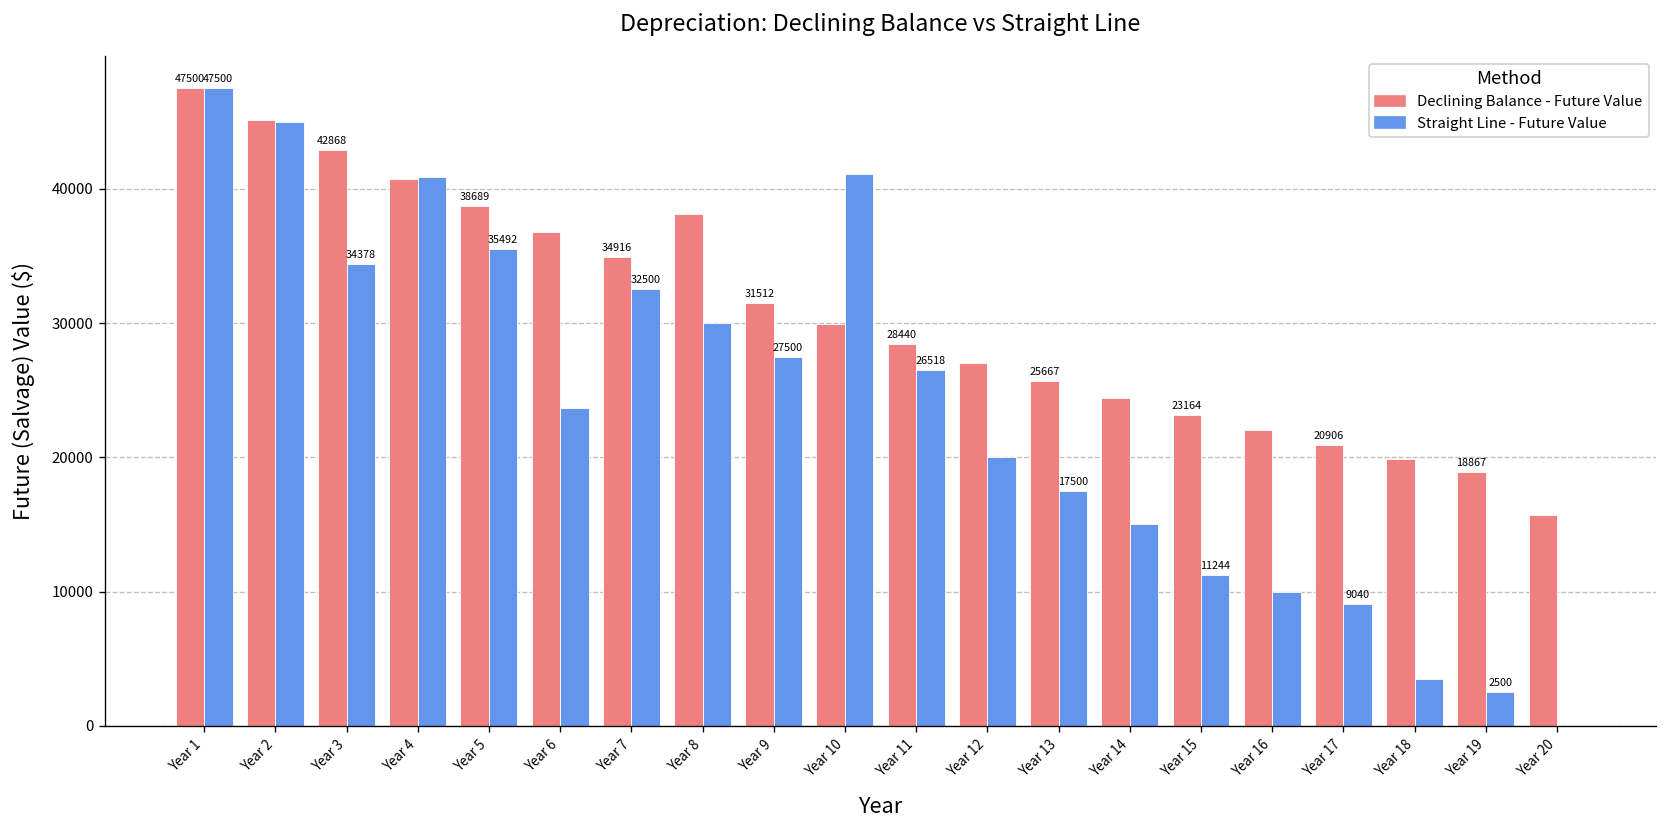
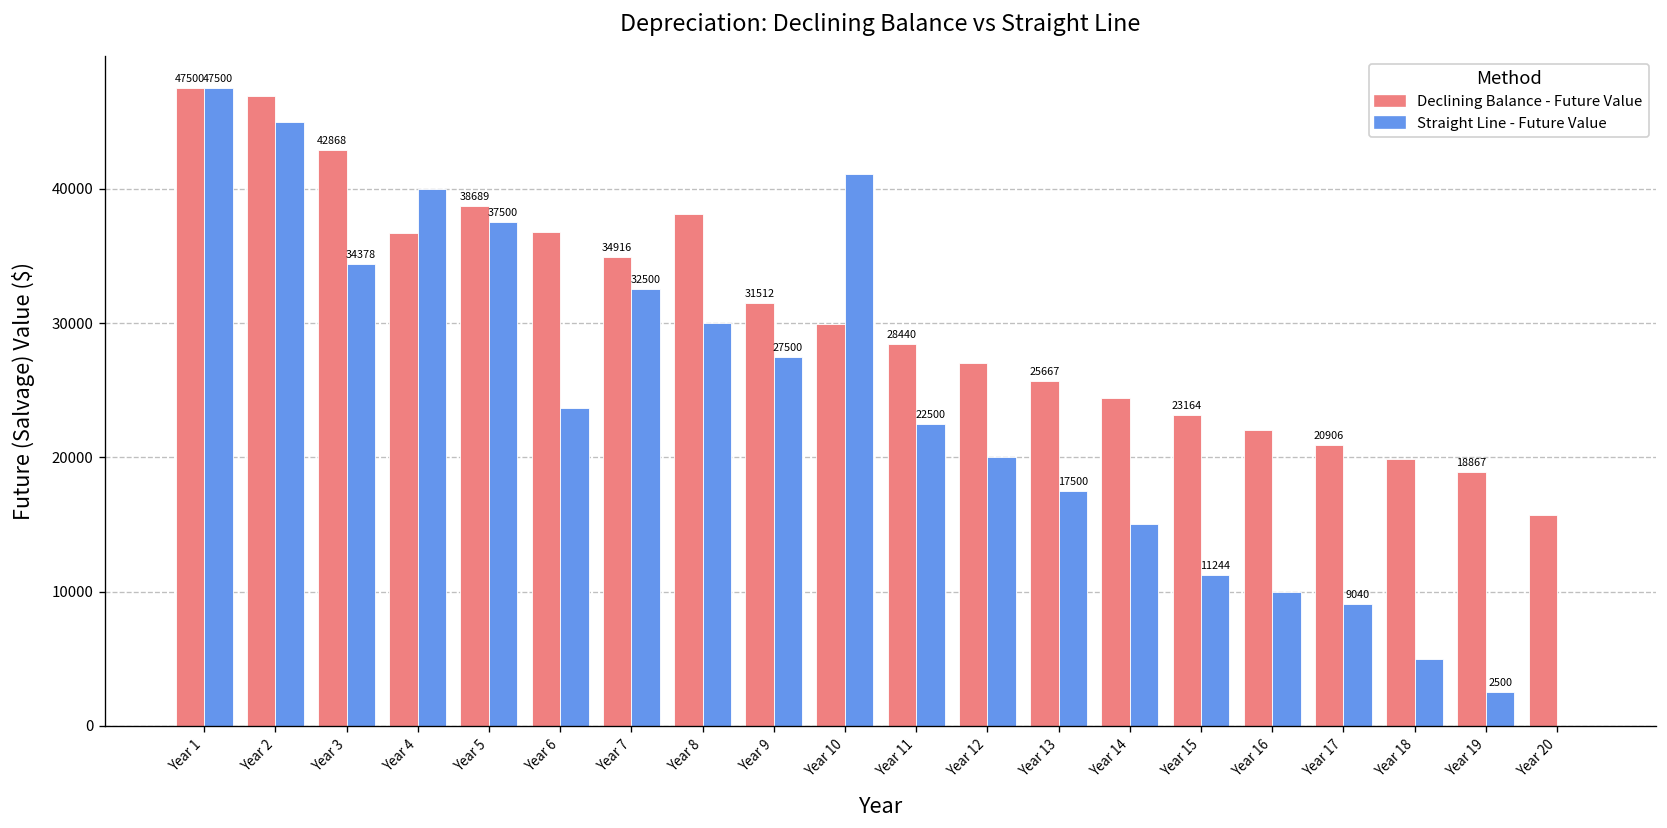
  {
    "Declining Balance - Future Value": {
-     "Year 2": 45100,
-     "Year 4": 40700,
+     "Year 2": 46900,
+     "Year 4": 36700,
      "Year 6": 36800,
      "Year 8": 38100,
      "Year 10": 29900,
      "Year 12": 27000,
      "Year 14": 24400,
      "Year 16": 22000,
      "Year 18": 19900,
      "Year 20": 15700
    },
    "Straight Line - Future Value": {
      "Year 1": 47500,
      "Year 3": 34378,
-     "Year 4": 40900,
-     "Year 5": 35492,
+     "Year 4": 40000,
+     "Year 5": 37500,
      "Year 7": 32500,
      "Year 9": 27500,
-     "Year 11": 26518,
+     "Year 11": 22500,
      "Year 13": 17500,
      "Year 15": 11244,
      "Year 17": 9040,
-     "Year 18": 3500,
+     "Year 18": 5000,
      "Year 19": 2500
    }
  }
